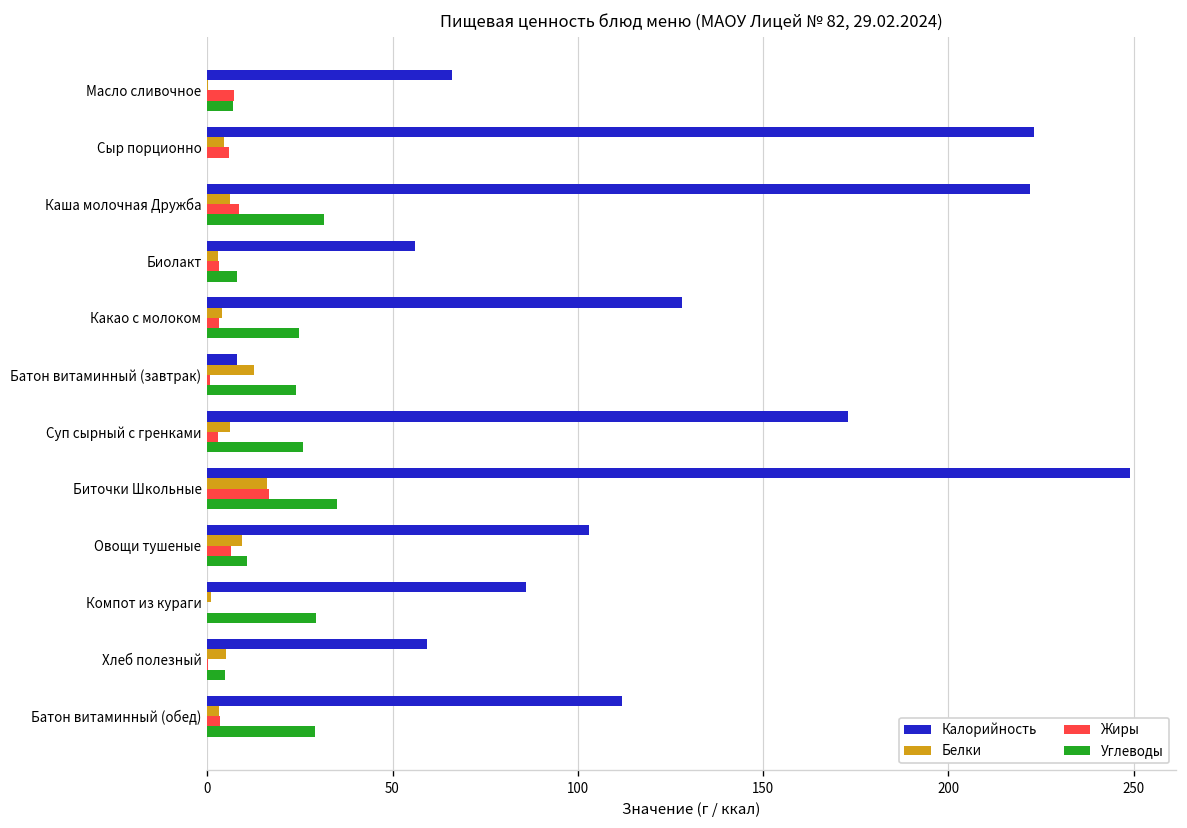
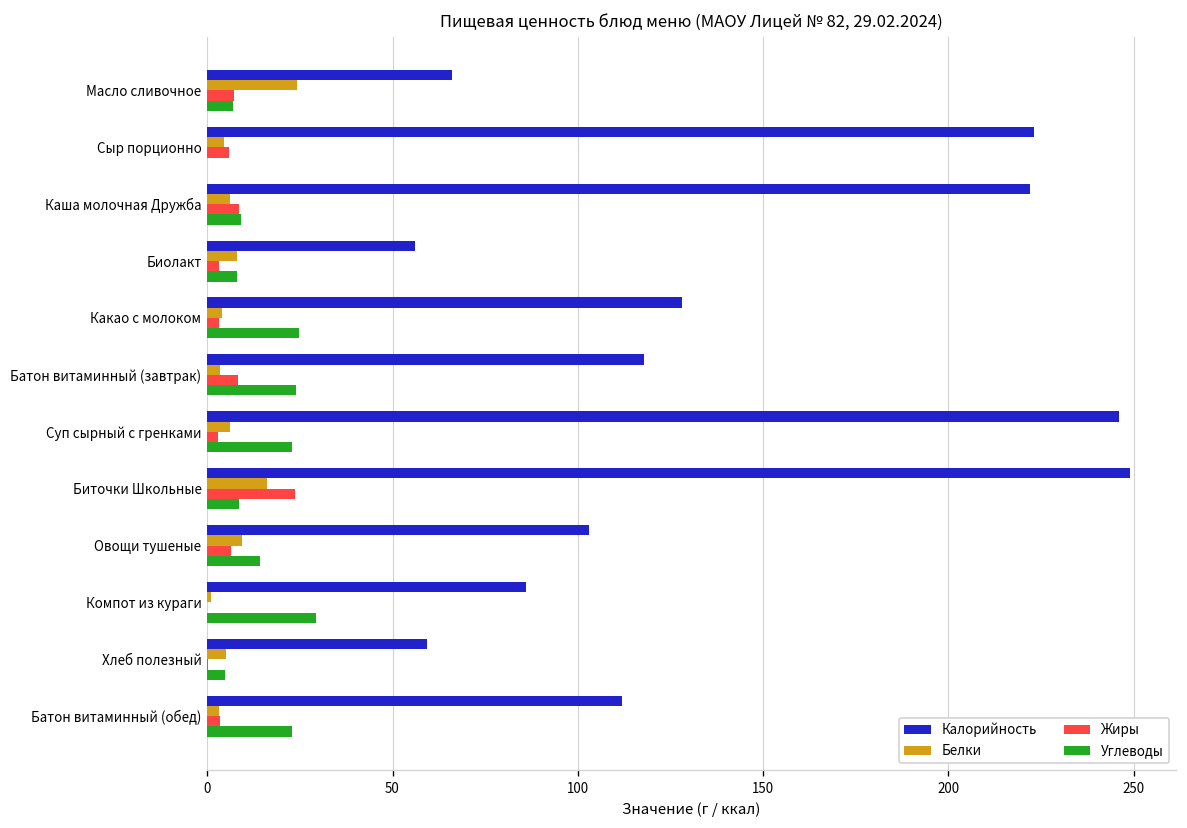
  {
    "Калорийность": {
      "Масло сливочное": 66,
      "Сыр порционно": 223,
      "Каша молочная Дружба": 222,
      "Биолакт": 56,
      "Какао с молоком": 128,
-     "Батон витаминный (завтрак)": 8,
-     "Суп сырный с гренками": 173,
+     "Батон витаминный (завтрак)": 118,
+     "Суп сырный с гренками": 246,
      "Биточки Школьные": 249,
      "Овощи тушеные": 103,
      "Компот из кураги": 86,
      "Хлеб полезный": 59,
      "Батон витаминный (обед)": 112
    },
    "Белки": {
-     "Масло сливочное": 0,
+     "Масло сливочное": 24,
      "Сыр порционно": 5,
      "Каша молочная Дружба": 6,
-     "Биолакт": 3,
+     "Биолакт": 8,
      "Какао с молоком": 4,
-     "Батон витаминный (завтрак)": 13,
+     "Батон витаминный (завтрак)": 3,
      "Суп сырный с гренками": 6,
      "Биточки Школьные": 16,
      "Овощи тушеные": 9,
      "Компот из кураги": 1,
      "Хлеб полезный": 5,
      "Батон витаминный (обед)": 3
    },
    "Жиры": {
      "Масло сливочное": 7,
      "Сыр порционно": 6,
      "Каша молочная Дружба": 9,
      "Биолакт": 3,
      "Какао с молоком": 3,
-     "Батон витаминный (завтрак)": 1,
+     "Батон витаминный (завтрак)": 8,
      "Суп сырный с гренками": 3,
-     "Биточки Школьные": 17,
+     "Биточки Школьные": 24,
      "Овощи тушеные": 6,
      "Компот из кураги": 0,
      "Батон витаминный (обед)": 3
    },
    "Углеводы": {
      "Масло сливочное": 7,
      "Сыр порционно": 0,
-     "Каша молочная Дружба": 32,
+     "Каша молочная Дружба": 9,
      "Биолакт": 8,
      "Какао с молоком": 25,
      "Батон витаминный (завтрак)": 24,
-     "Суп сырный с гренками": 26,
-     "Биточки Школьные": 35,
-     "Овощи тушеные": 11,
+     "Суп сырный с гренками": 23,
+     "Биточки Школьные": 9,
+     "Овощи тушеные": 14,
      "Компот из кураги": 29,
      "Хлеб полезный": 5,
-     "Батон витаминный (обед)": 29
+     "Батон витаминный (обед)": 23
    }
  }
